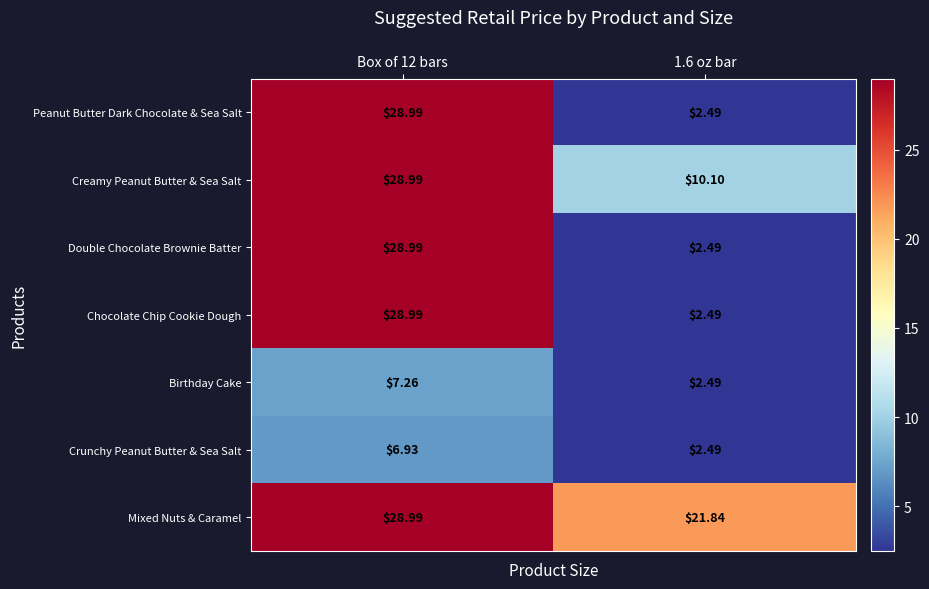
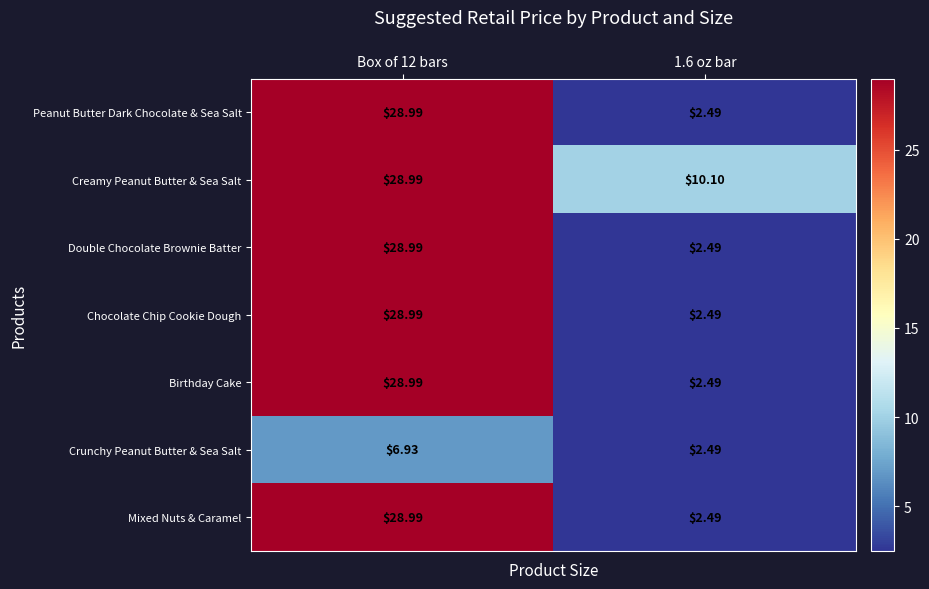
  {
    "Peanut Butter Dark Chocolate & Sea Salt": {
      "Box of 12 bars": "$28.99",
      "1.6 oz bar": "$2.49"
    },
    "Creamy Peanut Butter & Sea Salt": {
      "Box of 12 bars": "$28.99",
      "1.6 oz bar": "$10.10"
    },
    "Double Chocolate Brownie Batter": {
      "Box of 12 bars": "$28.99",
      "1.6 oz bar": "$2.49"
    },
    "Chocolate Chip Cookie Dough": {
      "Box of 12 bars": "$28.99",
      "1.6 oz bar": "$2.49"
    },
    "Birthday Cake": {
-     "Box of 12 bars": "$7.26",
+     "Box of 12 bars": "$28.99",
      "1.6 oz bar": "$2.49"
    },
    "Crunchy Peanut Butter & Sea Salt": {
      "Box of 12 bars": "$6.93",
      "1.6 oz bar": "$2.49"
    },
    "Mixed Nuts & Caramel": {
      "Box of 12 bars": "$28.99",
-     "1.6 oz bar": "$21.84"
+     "1.6 oz bar": "$2.49"
    }
  }
